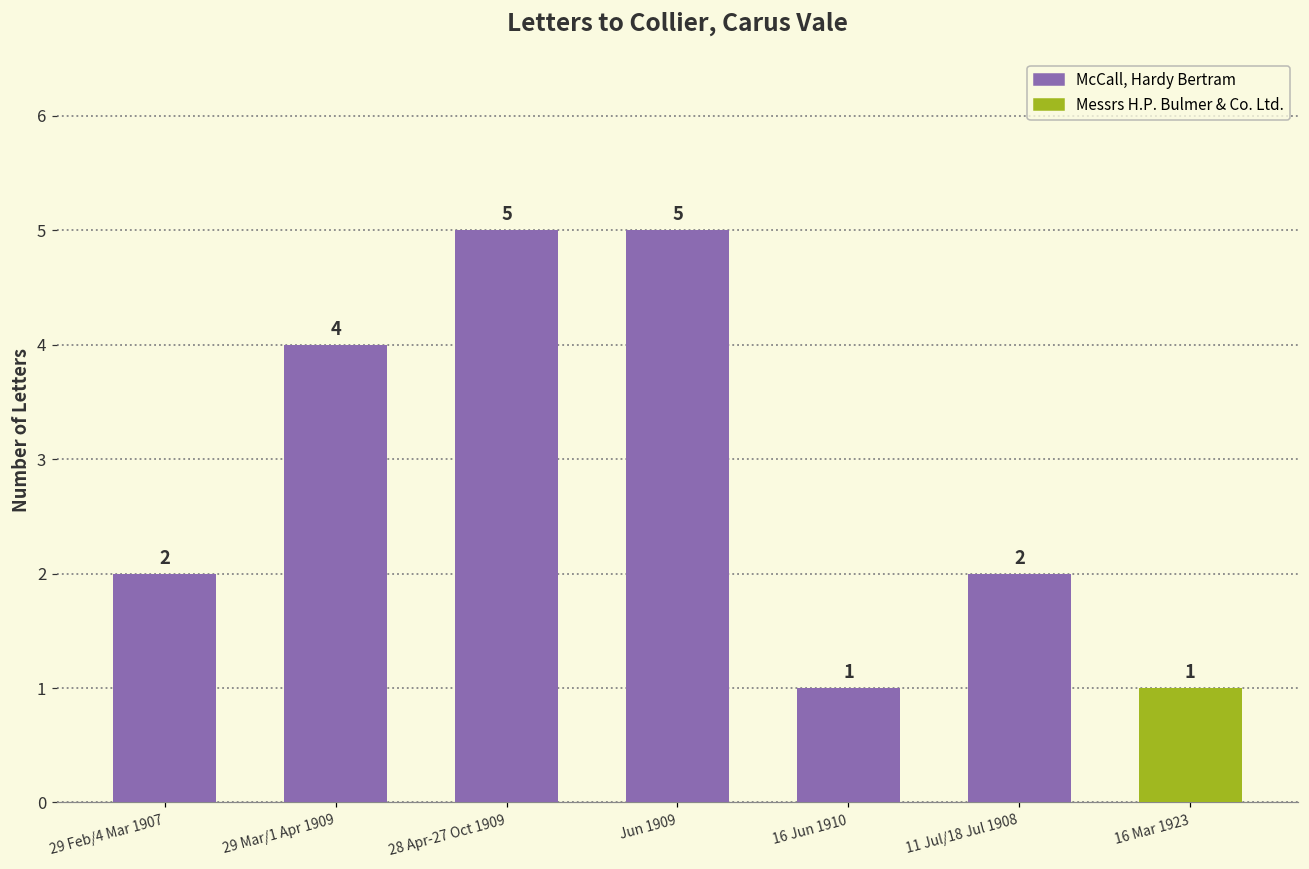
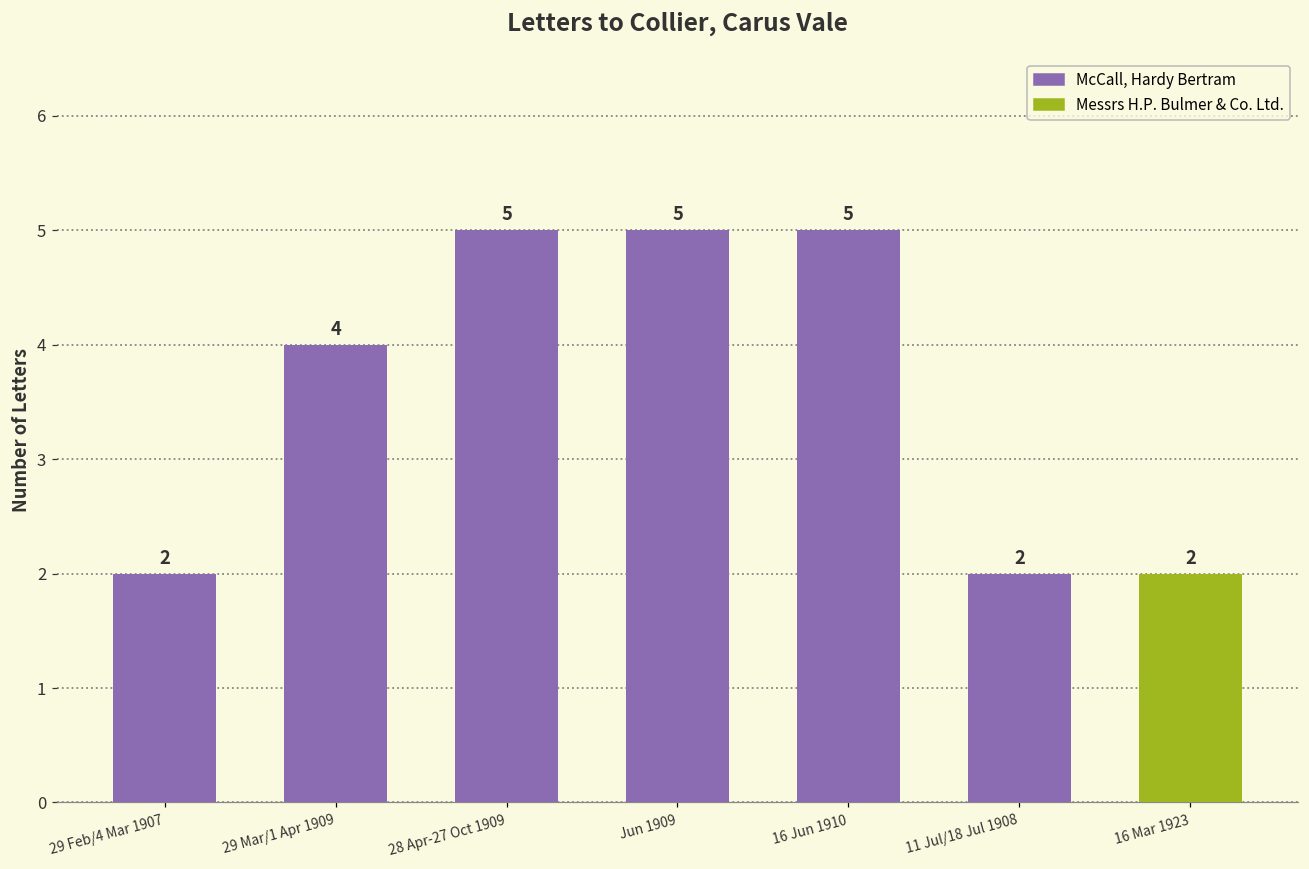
  {
    "29 Feb/4 Mar 1907": 2,
    "29 Mar/1 Apr 1909": 4,
    "28 Apr-27 Oct 1909": 5,
    "Jun 1909": 5,
-   "16 Jun 1910": 1,
+   "16 Jun 1910": 5,
    "11 Jul/18 Jul 1908": 2,
-   "16 Mar 1923": 1
+   "16 Mar 1923": 2
  }
